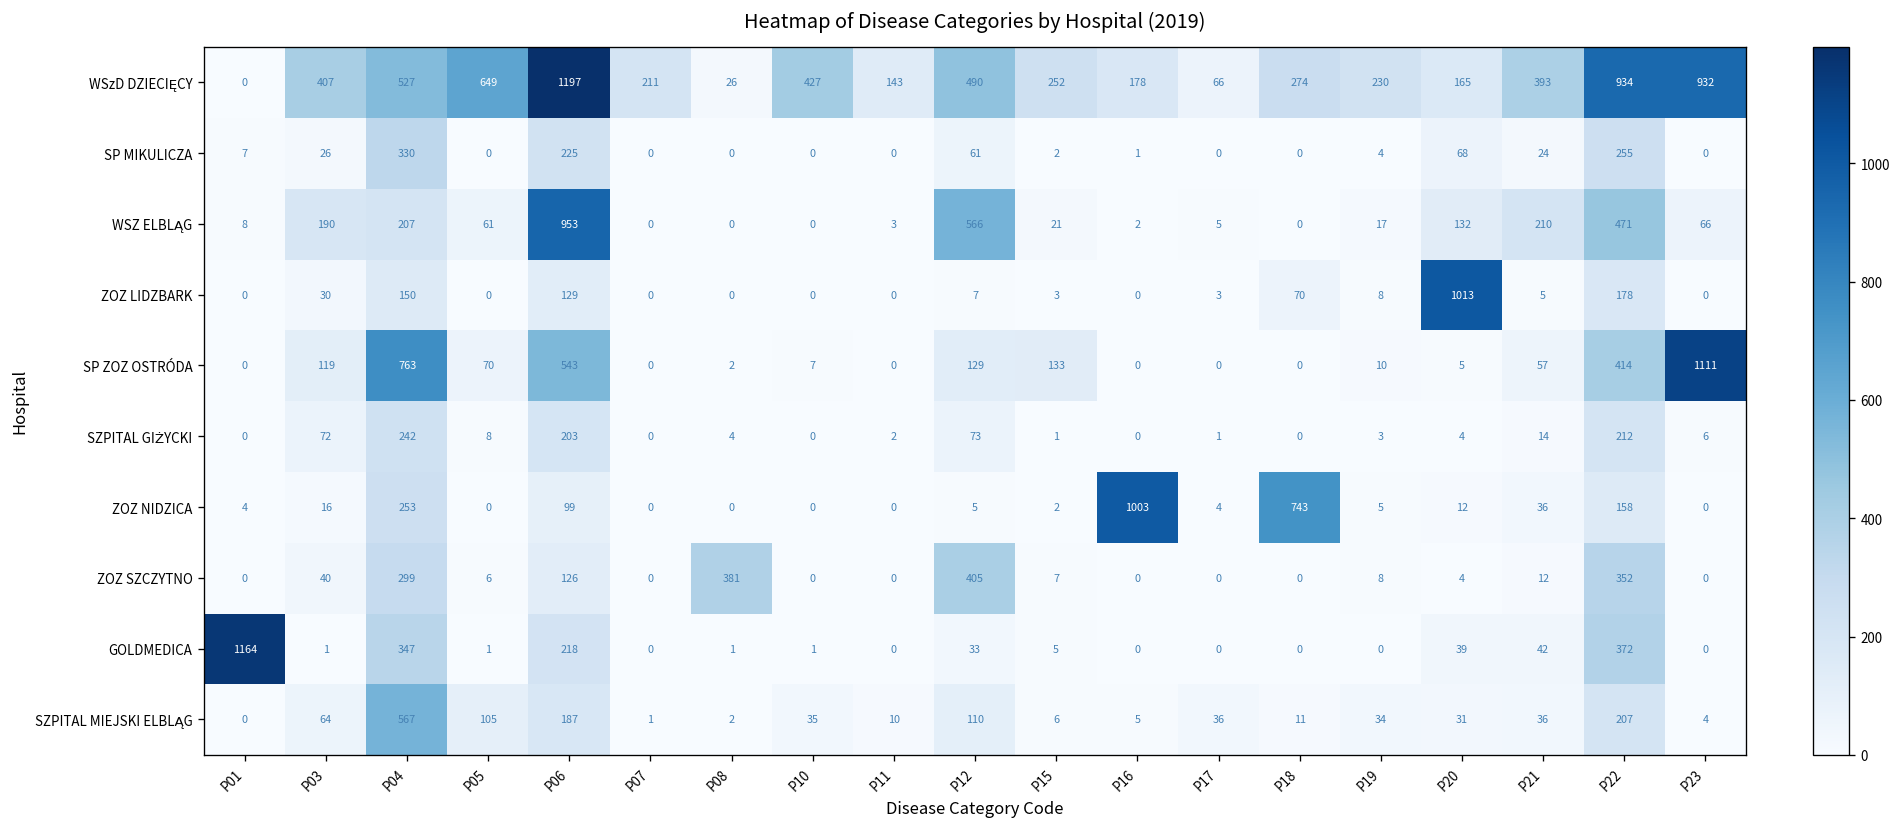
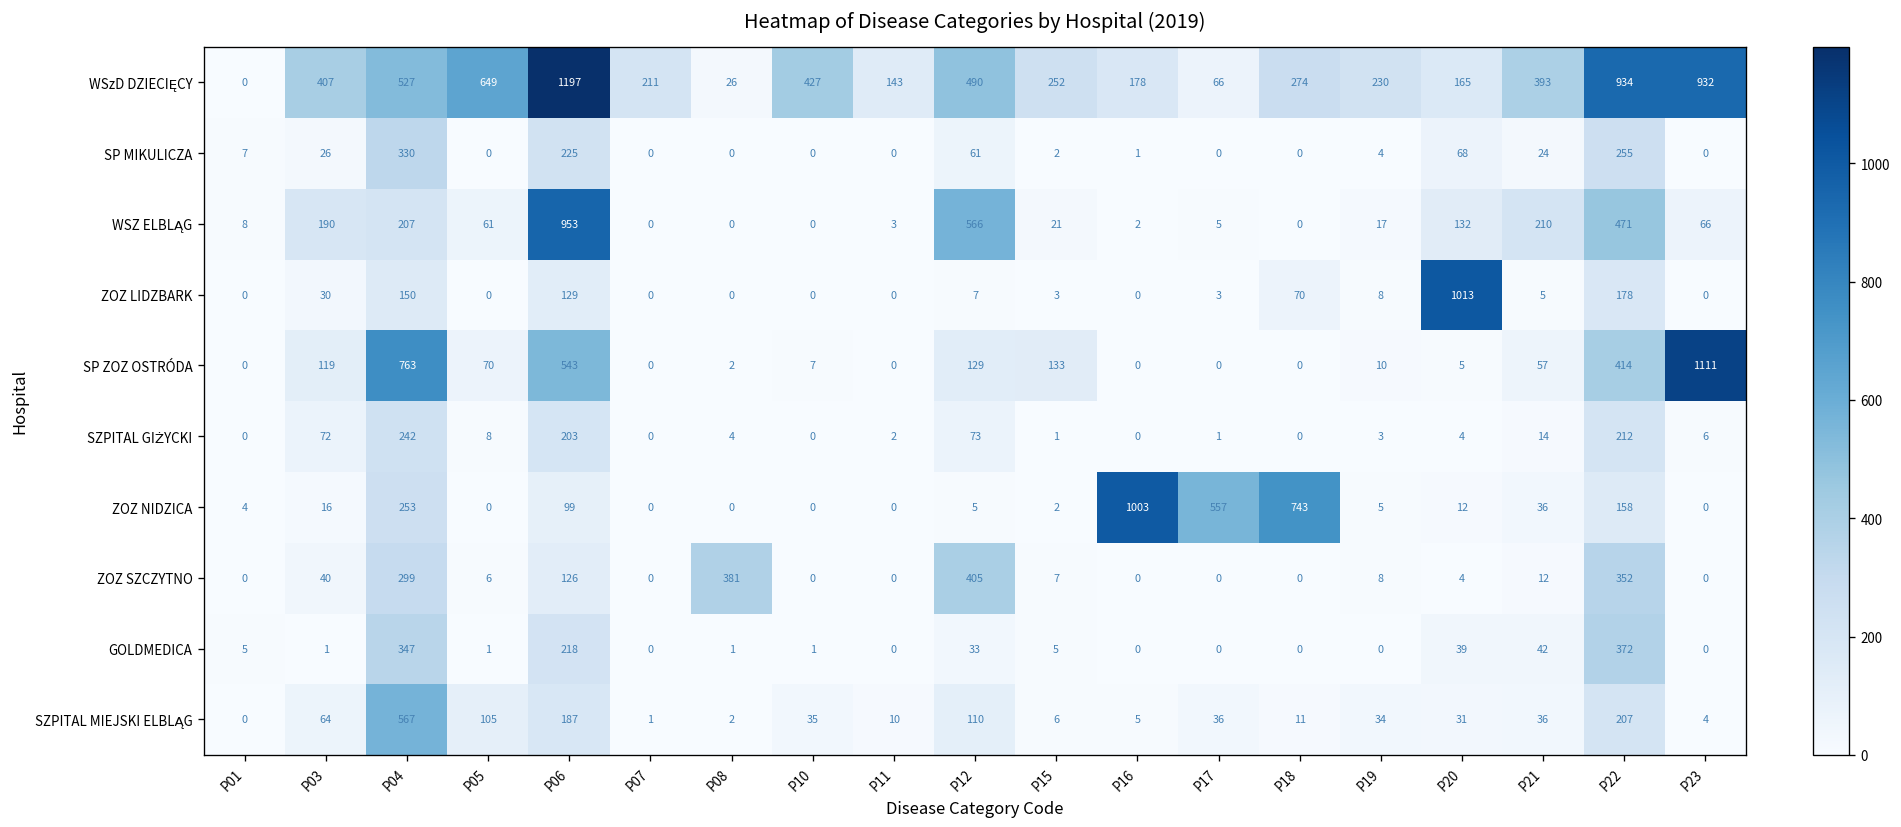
  {
    "WSzD DZIECIĘCY": {
      "P01": 0,
      "P03": 407,
      "P04": 527,
      "P05": 649,
      "P06": 1197,
      "P07": 211,
      "P08": 26,
      "P10": 427,
      "P11": 143,
      "P12": 490,
      "P15": 252,
      "P16": 178,
      "P17": 66,
      "P18": 274,
      "P19": 230,
      "P20": 165,
      "P21": 393,
      "P22": 934,
      "P23": 932
    },
    "SP MIKULICZA": {
      "P01": 7,
      "P03": 26,
      "P04": 330,
      "P05": 0,
      "P06": 225,
      "P07": 0,
      "P08": 0,
      "P10": 0,
      "P11": 0,
      "P12": 61,
      "P15": 2,
      "P16": 1,
      "P17": 0,
      "P18": 0,
      "P19": 4,
      "P20": 68,
      "P21": 24,
      "P22": 255,
      "P23": 0
    },
    "WSZ ELBLĄG": {
      "P01": 8,
      "P03": 190,
      "P04": 207,
      "P05": 61,
      "P06": 953,
      "P07": 0,
      "P08": 0,
      "P10": 0,
      "P11": 3,
      "P12": 566,
      "P15": 21,
      "P16": 2,
      "P17": 5,
      "P18": 0,
      "P19": 17,
      "P20": 132,
      "P21": 210,
      "P22": 471,
      "P23": 66
    },
    "ZOZ LIDZBARK": {
      "P01": 0,
      "P03": 30,
      "P04": 150,
      "P05": 0,
      "P06": 129,
      "P07": 0,
      "P08": 0,
      "P10": 0,
      "P11": 0,
      "P12": 7,
      "P15": 3,
      "P16": 0,
      "P17": 3,
      "P18": 70,
      "P19": 8,
      "P20": 1013,
      "P21": 5,
      "P22": 178,
      "P23": 0
    },
    "SP ZOZ OSTRÓDA": {
      "P01": 0,
      "P03": 119,
      "P04": 763,
      "P05": 70,
      "P06": 543,
      "P07": 0,
      "P08": 2,
      "P10": 7,
      "P11": 0,
      "P12": 129,
      "P15": 133,
      "P16": 0,
      "P17": 0,
      "P18": 0,
      "P19": 10,
      "P20": 5,
      "P21": 57,
      "P22": 414,
      "P23": 1111
    },
    "SZPITAL GIŻYCKI": {
      "P01": 0,
      "P03": 72,
      "P04": 242,
      "P05": 8,
      "P06": 203,
      "P07": 0,
      "P08": 4,
      "P10": 0,
      "P11": 2,
      "P12": 73,
      "P15": 1,
      "P16": 0,
      "P17": 1,
      "P18": 0,
      "P19": 3,
      "P20": 4,
      "P21": 14,
      "P22": 212,
      "P23": 6
    },
    "ZOZ NIDZICA": {
      "P01": 4,
      "P03": 16,
      "P04": 253,
      "P05": 0,
      "P06": 99,
      "P07": 0,
      "P08": 0,
      "P10": 0,
      "P11": 0,
      "P12": 5,
      "P15": 2,
      "P16": 1003,
-     "P17": 4,
+     "P17": 557,
      "P18": 743,
      "P19": 5,
      "P20": 12,
      "P21": 36,
      "P22": 158,
      "P23": 0
    },
    "ZOZ SZCZYTNO": {
      "P01": 0,
      "P03": 40,
      "P04": 299,
      "P05": 6,
      "P06": 126,
      "P07": 0,
      "P08": 381,
      "P10": 0,
      "P11": 0,
      "P12": 405,
      "P15": 7,
      "P16": 0,
      "P17": 0,
      "P18": 0,
      "P19": 8,
      "P20": 4,
      "P21": 12,
      "P22": 352,
      "P23": 0
    },
    "GOLDMEDICA": {
-     "P01": 1164,
+     "P01": 5,
      "P03": 1,
      "P04": 347,
      "P05": 1,
      "P06": 218,
      "P07": 0,
      "P08": 1,
      "P10": 1,
      "P11": 0,
      "P12": 33,
      "P15": 5,
      "P16": 0,
      "P17": 0,
      "P18": 0,
      "P19": 0,
      "P20": 39,
      "P21": 42,
      "P22": 372,
      "P23": 0
    },
    "SZPITAL MIEJSKI ELBLĄG": {
      "P01": 0,
      "P03": 64,
      "P04": 567,
      "P05": 105,
      "P06": 187,
      "P07": 1,
      "P08": 2,
      "P10": 35,
      "P11": 10,
      "P12": 110,
      "P15": 6,
      "P16": 5,
      "P17": 36,
      "P18": 11,
      "P19": 34,
      "P20": 31,
      "P21": 36,
      "P22": 207,
      "P23": 4
    }
  }
